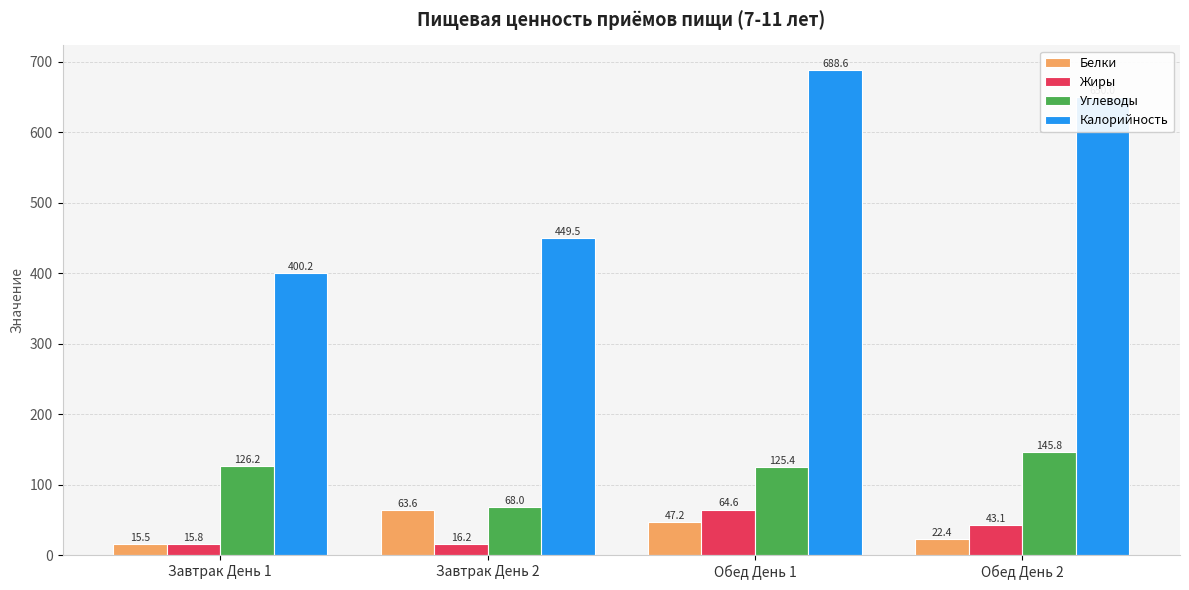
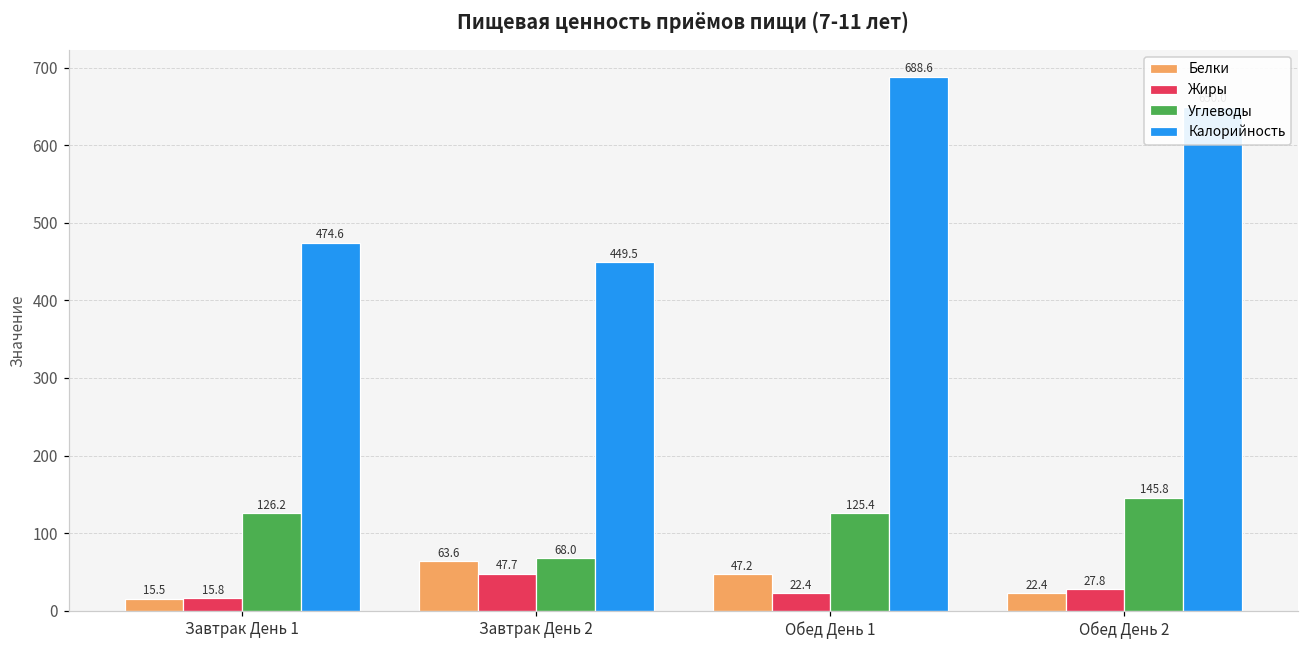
  {
    "Белки": {
      "Завтрак День 1": 15.5,
      "Завтрак День 2": 63.6,
      "Обед День 1": 47.2,
      "Обед День 2": 22.4
    },
    "Жиры": {
      "Завтрак День 1": 15.8,
-     "Завтрак День 2": 16.2,
-     "Обед День 1": 64.6,
-     "Обед День 2": 43.1
+     "Завтрак День 2": 47.7,
+     "Обед День 1": 22.4,
+     "Обед День 2": 27.8
    },
    "Углеводы": {
      "Завтрак День 1": 126.2,
      "Завтрак День 2": 68.0,
      "Обед День 1": 125.4,
      "Обед День 2": 145.8
    },
    "Калорийность": {
-     "Завтрак День 1": 400.2,
+     "Завтрак День 1": 474.6,
      "Завтрак День 2": 449.5,
      "Обед День 1": 688.6
    }
  }
